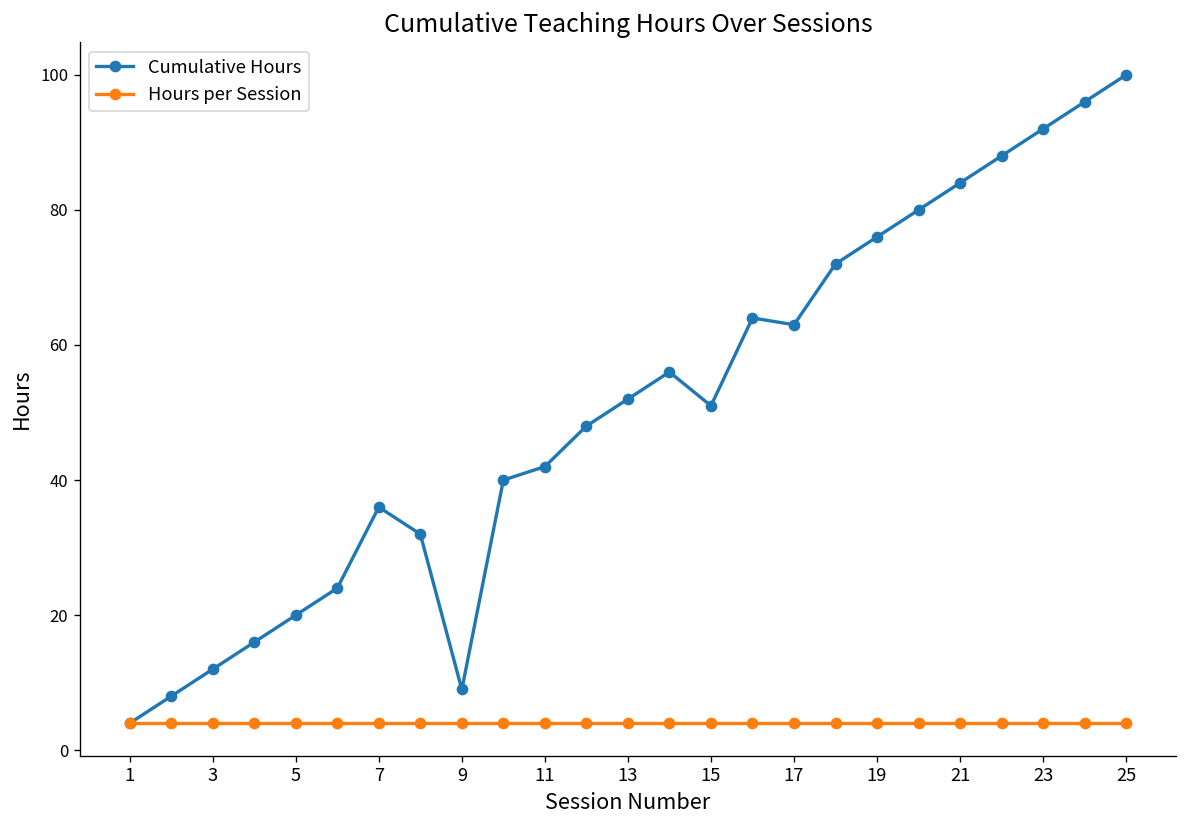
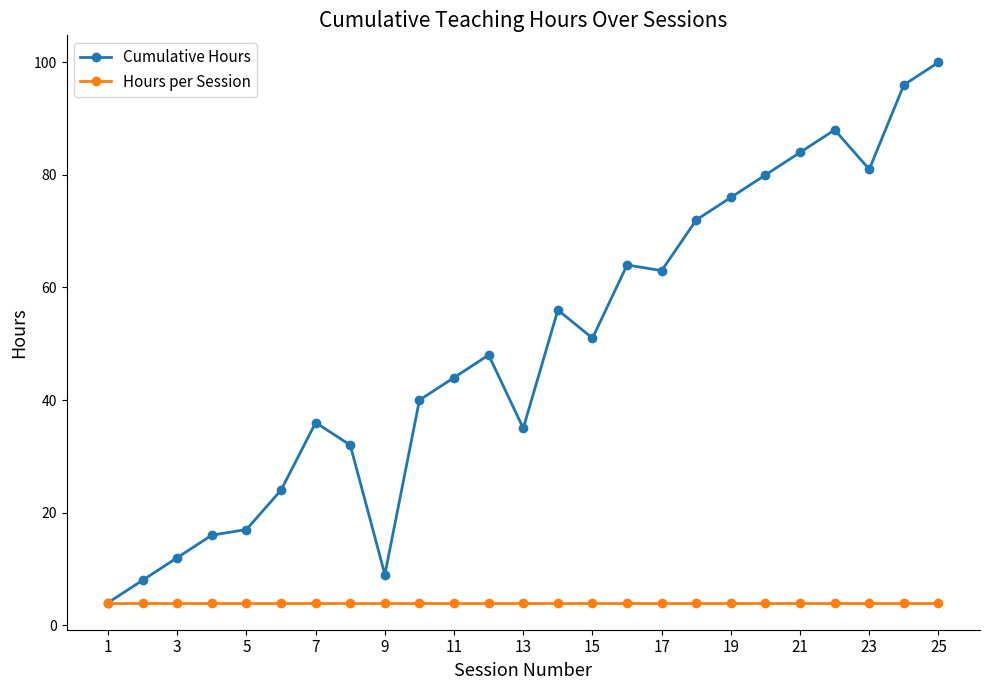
  {
    "Cumulative Hours": {
      "3": 12,
-     "5": 20,
+     "5": 17,
      "7": 36,
      "9": 9,
-     "11": 42,
-     "13": 52,
+     "11": 44,
+     "13": 35,
      "15": 51,
      "17": 63,
      "19": 76,
      "21": 84,
-     "23": 92,
+     "23": 81,
      "25": 100
    },
    "Hours per Session": {
      "3": 4,
      "5": 4,
      "7": 4,
      "9": 4,
      "11": 4,
      "13": 4,
      "15": 4,
      "17": 4,
      "19": 4,
      "21": 4,
      "23": 4,
      "25": 4
    }
  }
